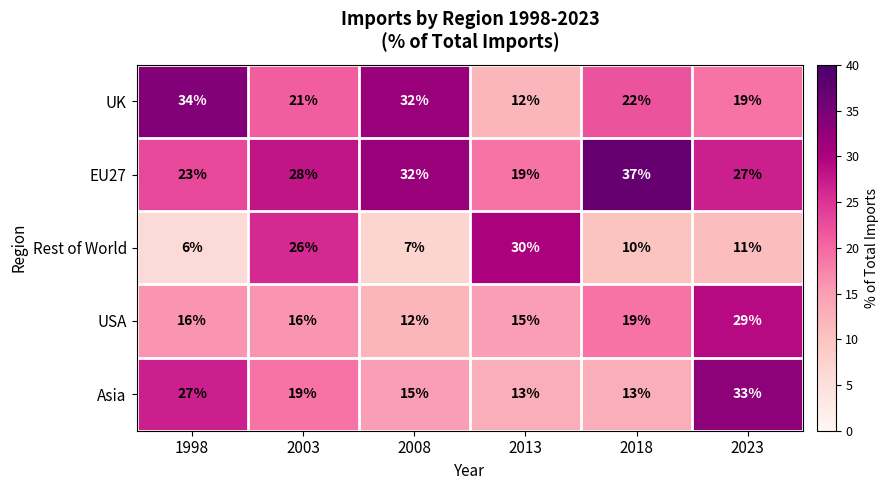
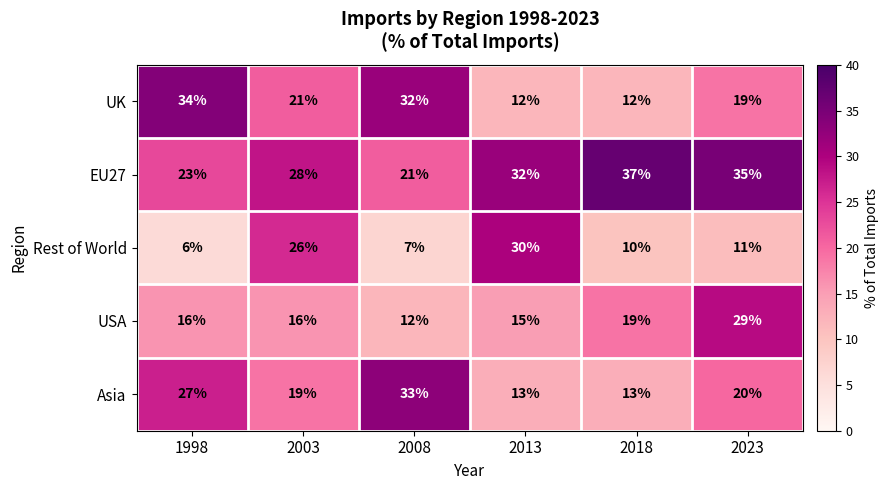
  {
    "UK": {
      "1998": "34%",
      "2003": "21%",
      "2008": "32%",
      "2013": "12%",
-     "2018": "22%",
+     "2018": "12%",
      "2023": "19%"
    },
    "EU27": {
      "1998": "23%",
      "2003": "28%",
-     "2008": "32%",
-     "2013": "19%",
+     "2008": "21%",
+     "2013": "32%",
      "2018": "37%",
-     "2023": "27%"
+     "2023": "35%"
    },
    "Rest of World": {
      "1998": "6%",
      "2003": "26%",
      "2008": "7%",
      "2013": "30%",
      "2018": "10%",
      "2023": "11%"
    },
    "USA": {
      "1998": "16%",
      "2003": "16%",
      "2008": "12%",
      "2013": "15%",
      "2018": "19%",
      "2023": "29%"
    },
    "Asia": {
      "1998": "27%",
      "2003": "19%",
-     "2008": "15%",
+     "2008": "33%",
      "2013": "13%",
      "2018": "13%",
-     "2023": "33%"
+     "2023": "20%"
    }
  }
